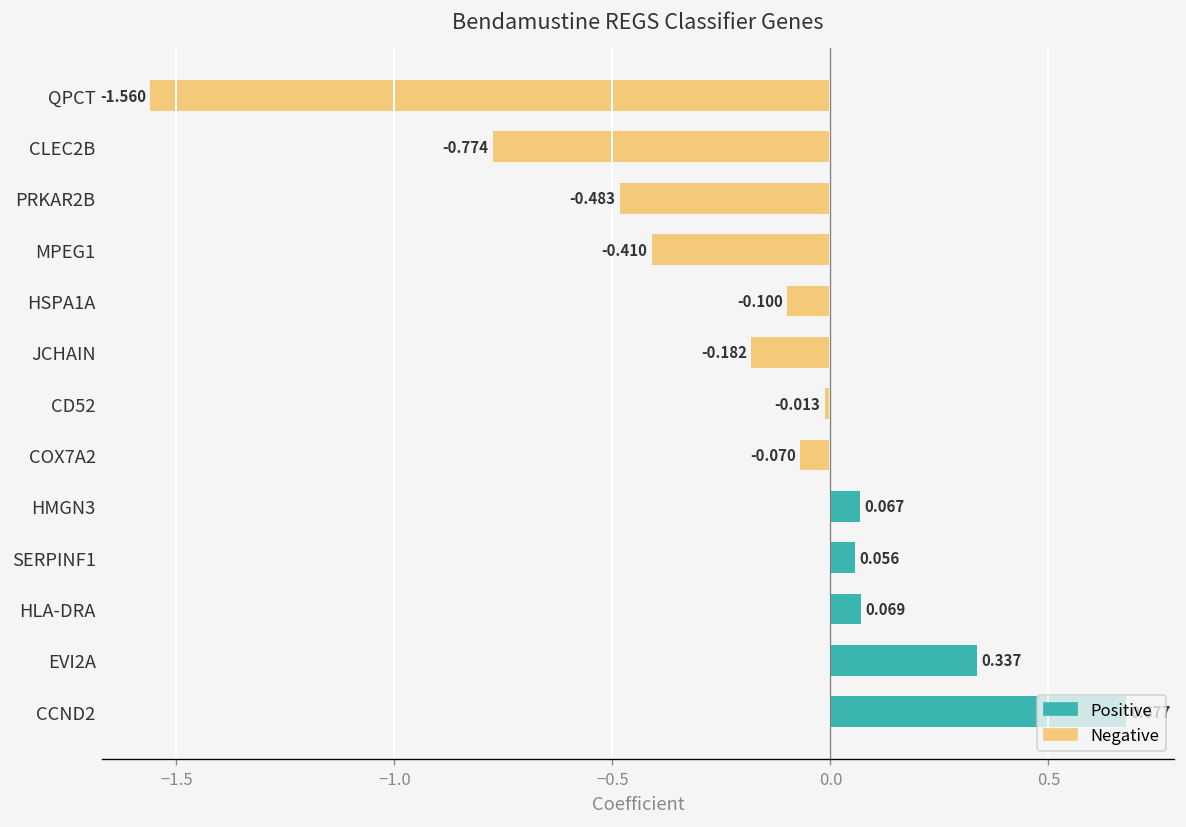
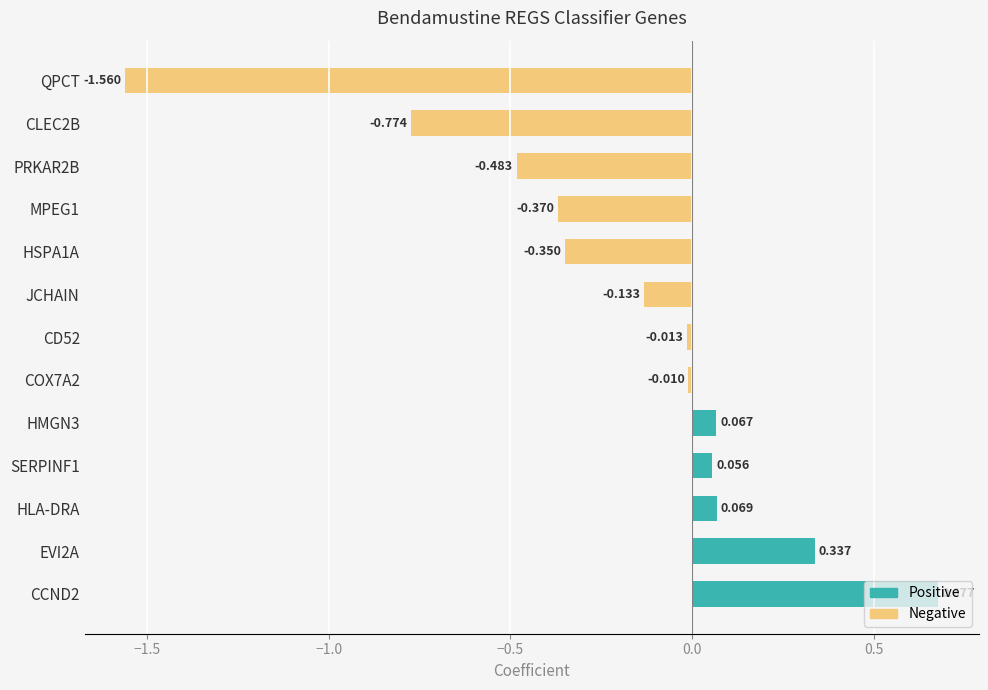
  {
    "QPCT": -1.560,
    "CLEC2B": -0.774,
    "PRKAR2B": -0.483,
-   "MPEG1": -0.410,
-   "HSPA1A": -0.100,
-   "JCHAIN": -0.182,
+   "MPEG1": -0.370,
+   "HSPA1A": -0.350,
+   "JCHAIN": -0.133,
    "CD52": -0.013,
-   "COX7A2": -0.070,
+   "COX7A2": -0.010,
    "HMGN3": 0.067,
    "SERPINF1": 0.056,
    "HLA-DRA": 0.069,
    "EVI2A": 0.337
  }
